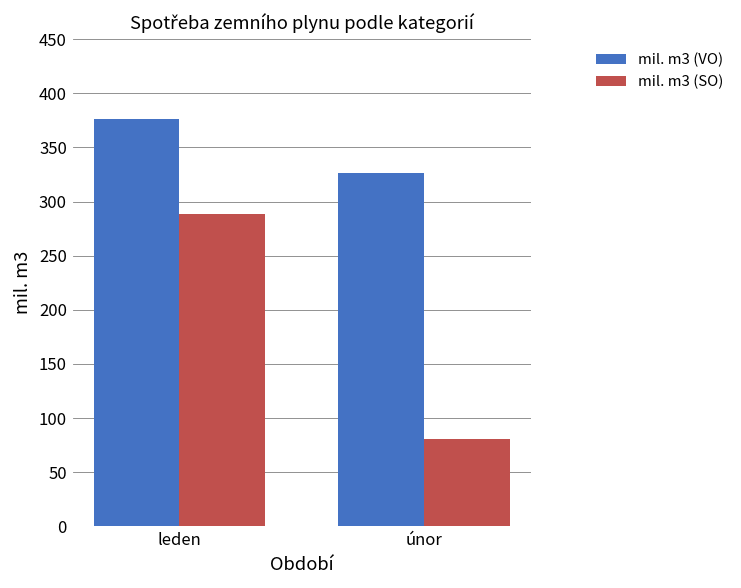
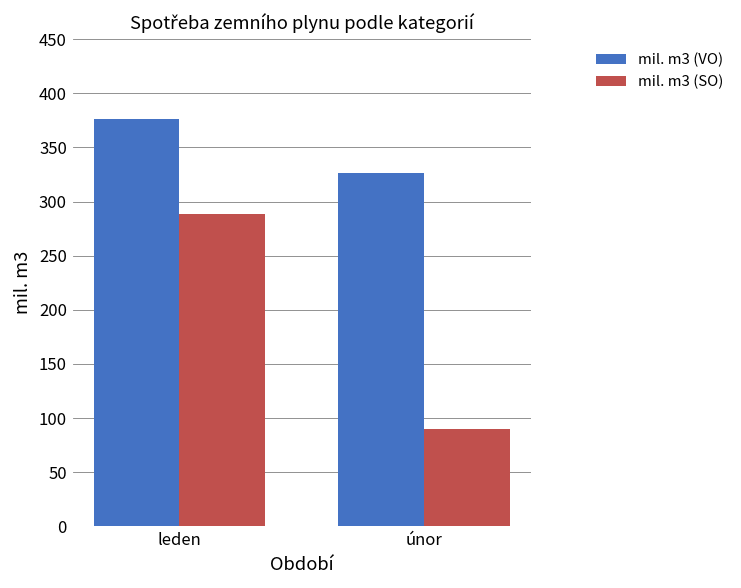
  {
    "mil. m3 (VO)": {
      "leden": 380,
      "únor": 330
    },
    "mil. m3 (SO)": {
      "leden": 290,
-     "únor": 80
+     "únor": 90
    }
  }
